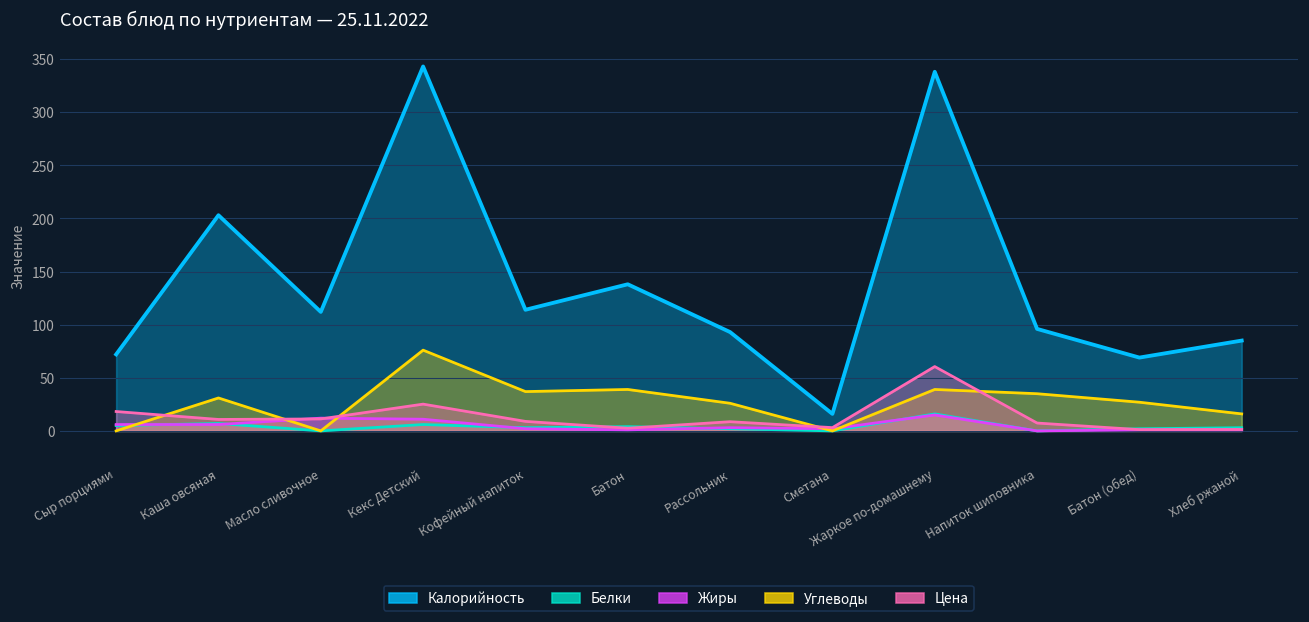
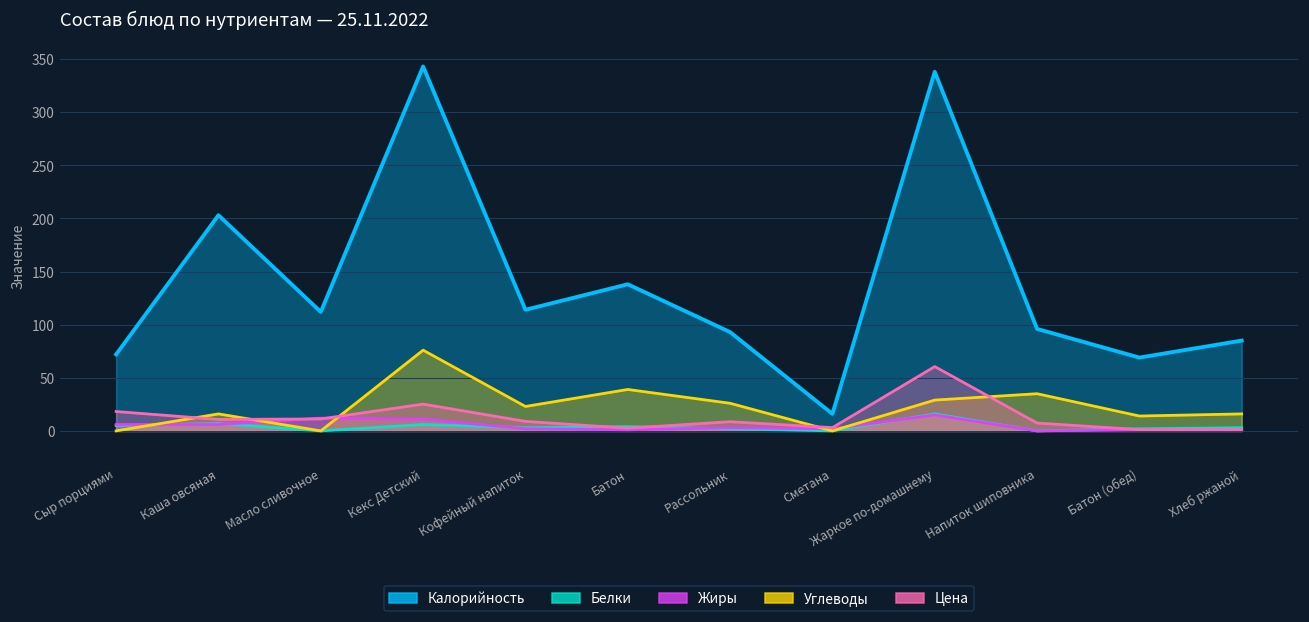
  {
    "Углеводы": {
      "Сыр порциями": 0,
-     "Каша овсяная": 30,
+     "Каша овсяная": 20,
      "Кекс Детский": 80,
-     "Кофейный напиток": 40,
+     "Кофейный напиток": 20,
      "Батон": 40,
      "Рассольник": 30,
-     "Жаркое по-домашнему": 40,
+     "Жаркое по-домашнему": 30,
      "Напиток шиповника": 40,
-     "Батон (обед)": 30,
+     "Батон (обед)": 10,
      "Хлеб ржаной": 20
    }
  }
